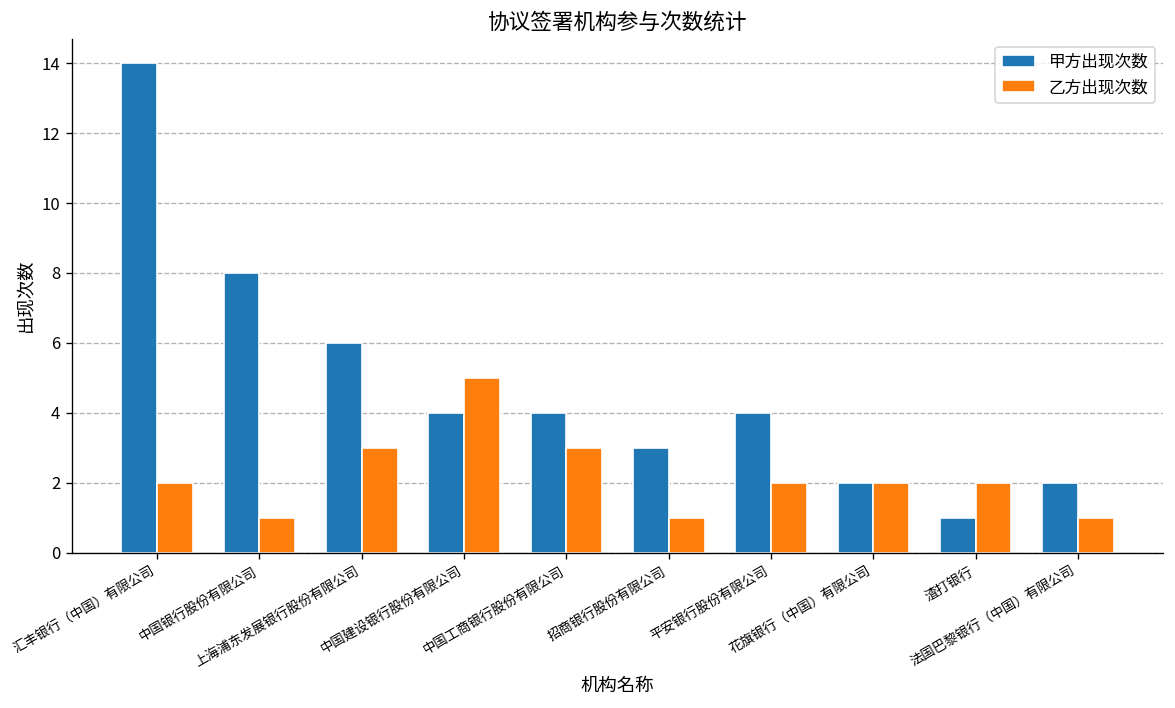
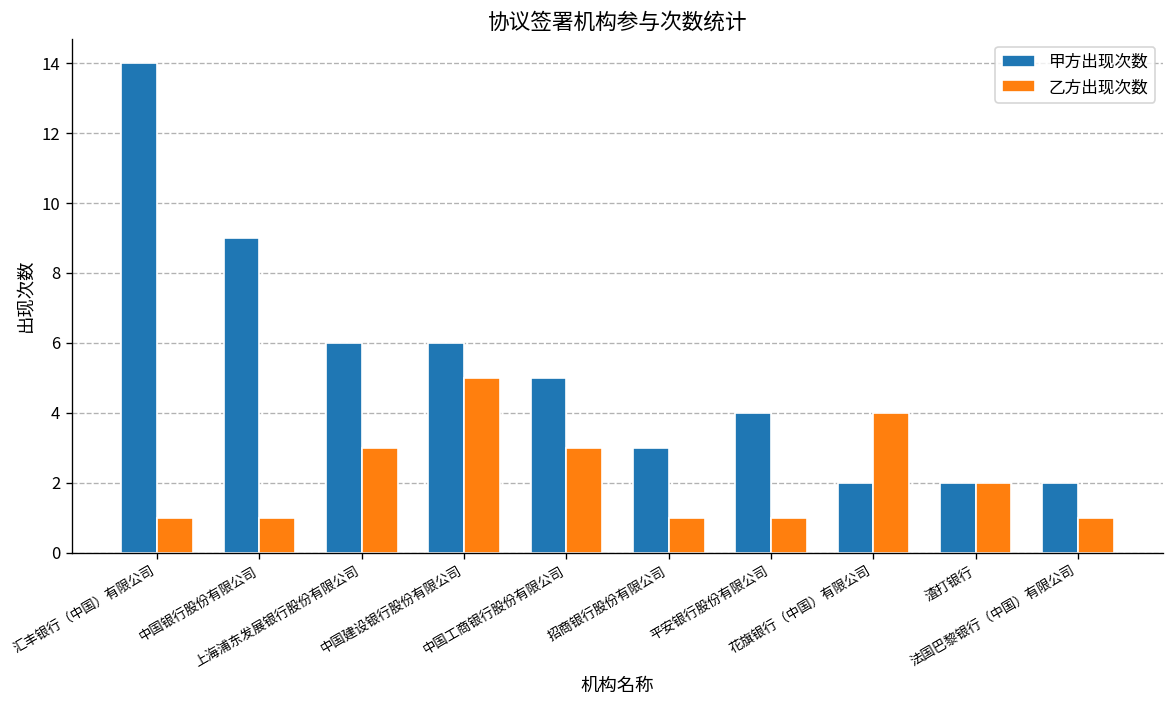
  {
    "甲方出现次数": {
      "汇丰银行（中国）有限公司": 14,
-     "中国银行股份有限公司": 8,
+     "中国银行股份有限公司": 9,
      "上海浦东发展银行股份有限公司": 6,
-     "中国建设银行股份有限公司": 4,
-     "中国工商银行股份有限公司": 4,
+     "中国建设银行股份有限公司": 6,
+     "中国工商银行股份有限公司": 5,
      "招商银行股份有限公司": 3,
      "平安银行股份有限公司": 4,
      "花旗银行（中国）有限公司": 2,
-     "渣打银行": 1,
+     "渣打银行": 2,
      "法国巴黎银行（中国）有限公司": 2
    },
    "乙方出现次数": {
-     "汇丰银行（中国）有限公司": 2,
+     "汇丰银行（中国）有限公司": 1,
      "中国银行股份有限公司": 1,
      "上海浦东发展银行股份有限公司": 3,
      "中国建设银行股份有限公司": 5,
      "中国工商银行股份有限公司": 3,
      "招商银行股份有限公司": 1,
-     "平安银行股份有限公司": 2,
-     "花旗银行（中国）有限公司": 2,
+     "平安银行股份有限公司": 1,
+     "花旗银行（中国）有限公司": 4,
      "渣打银行": 2,
      "法国巴黎银行（中国）有限公司": 1
    }
  }
